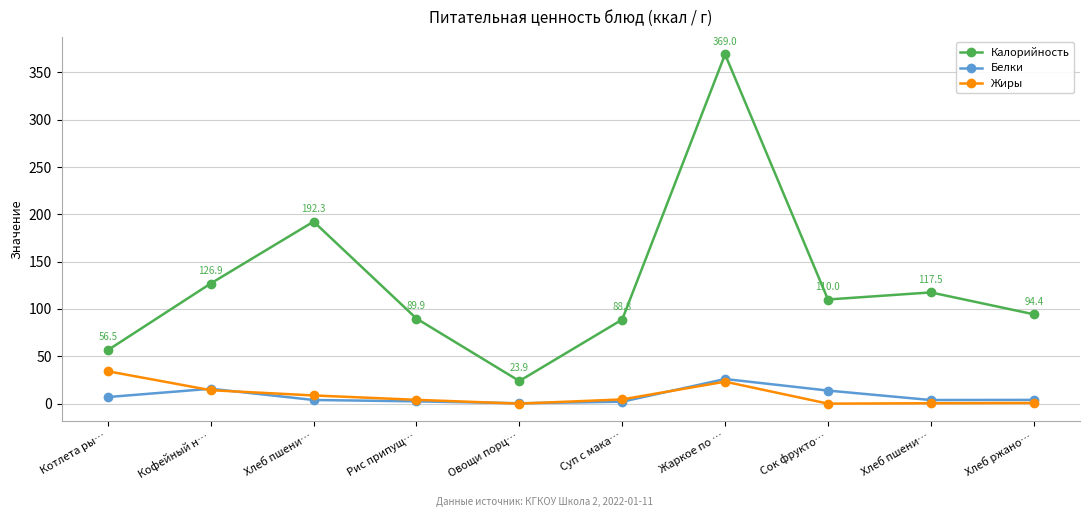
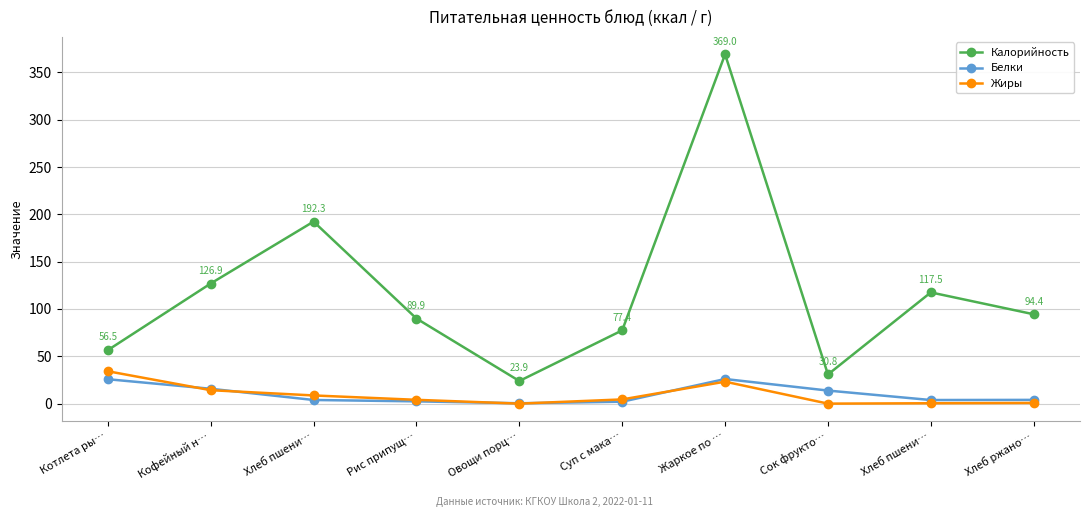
  {
    "Калорийность": {
      "Котлета ры…": 56.5,
      "Кофейный н…": 126.9,
      "Рис припущ…": 89.9,
      "Овощи порц…": 23.9,
-     "Суп с мака…": 88.8,
+     "Суп с мака…": 77.4,
      "Жаркое по …": 369.0,
-     "Сок фрукто…": 110.0,
+     "Сок фрукто…": 30.8,
      "Хлеб ржано…": 94.4
    },
    "Белки": {
-     "Котлета ры…": 10,
+     "Котлета ры…": 30,
      "Жаркое по …": 30,
      "Сок фрукто…": 10,
      "Хлеб ржано…": 0
    },
    "Жиры": {
      "Котлета ры…": 30,
      "Жаркое по …": 20,
      "Сок фрукто…": 0,
      "Хлеб ржано…": 0
    }
  }
